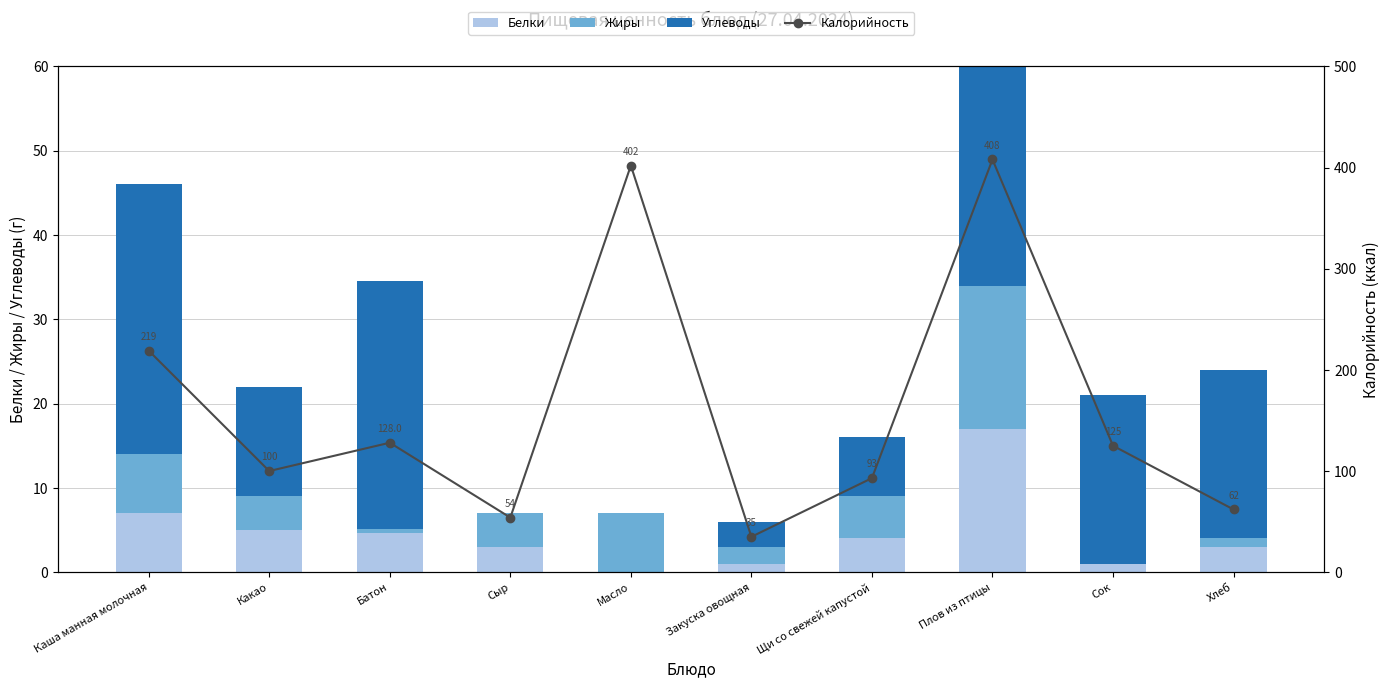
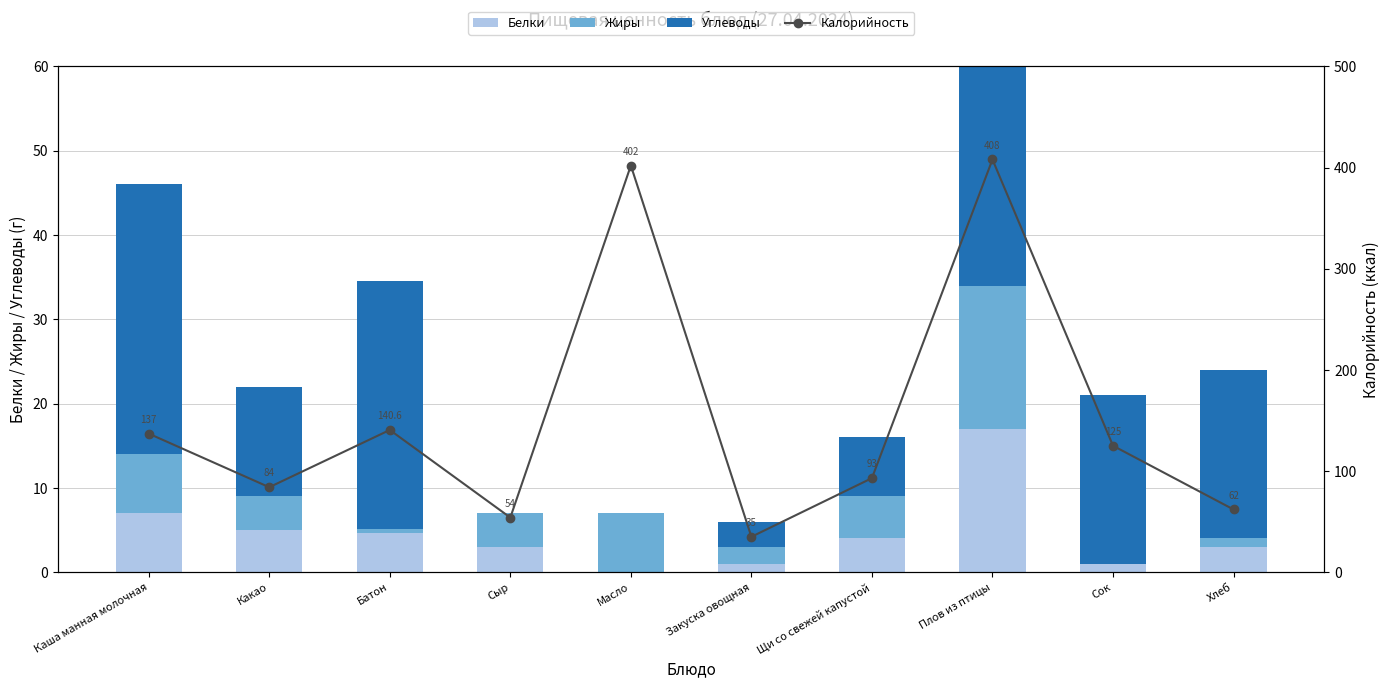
  {
    "Калорийность": {
-     "Каша манная молочная": 219,
-     "Какао": 100,
-     "Батон": 128.0,
+     "Каша манная молочная": 137,
+     "Какао": 84,
+     "Батон": 140.6,
      "Сыр": 54,
      "Масло": 402,
      "Закуска овощная": 35,
      "Щи со свежей капустой": 93,
      "Плов из птицы": 408,
      "Сок": 125,
      "Хлеб": 62
    }
  }
